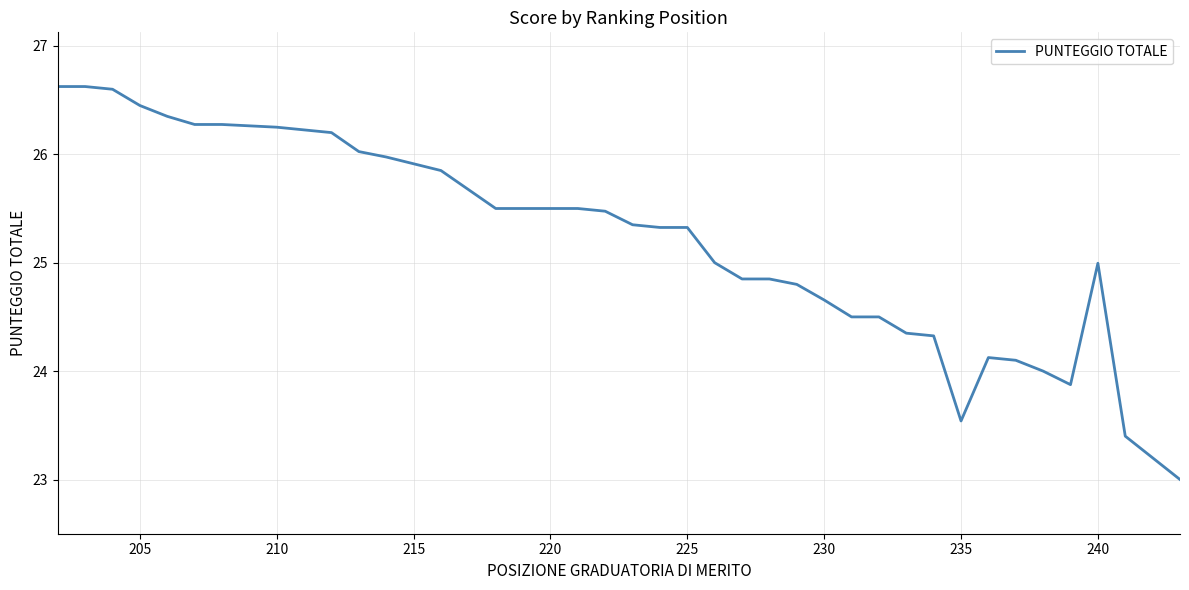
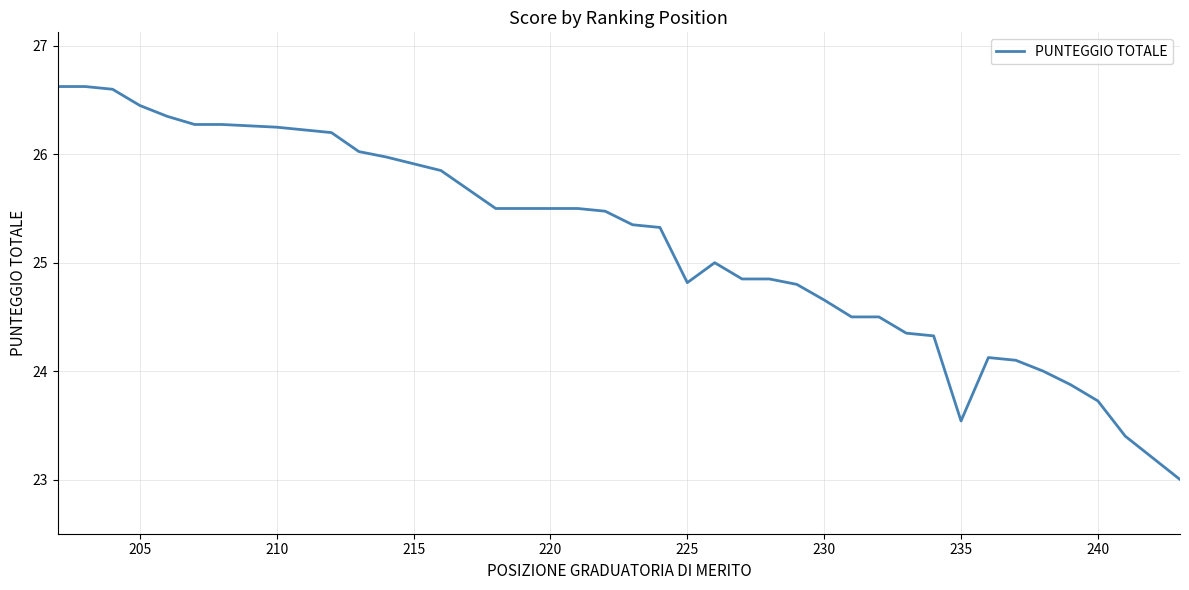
  {
    "205": 26.45,
    "210": 26.25,
    "220": 25.50,
-   "225": 25.33,
+   "225": 24.82,
    "230": 24.66,
    "235": 23.54,
-   "240": 25.00
+   "240": 23.73
  }
